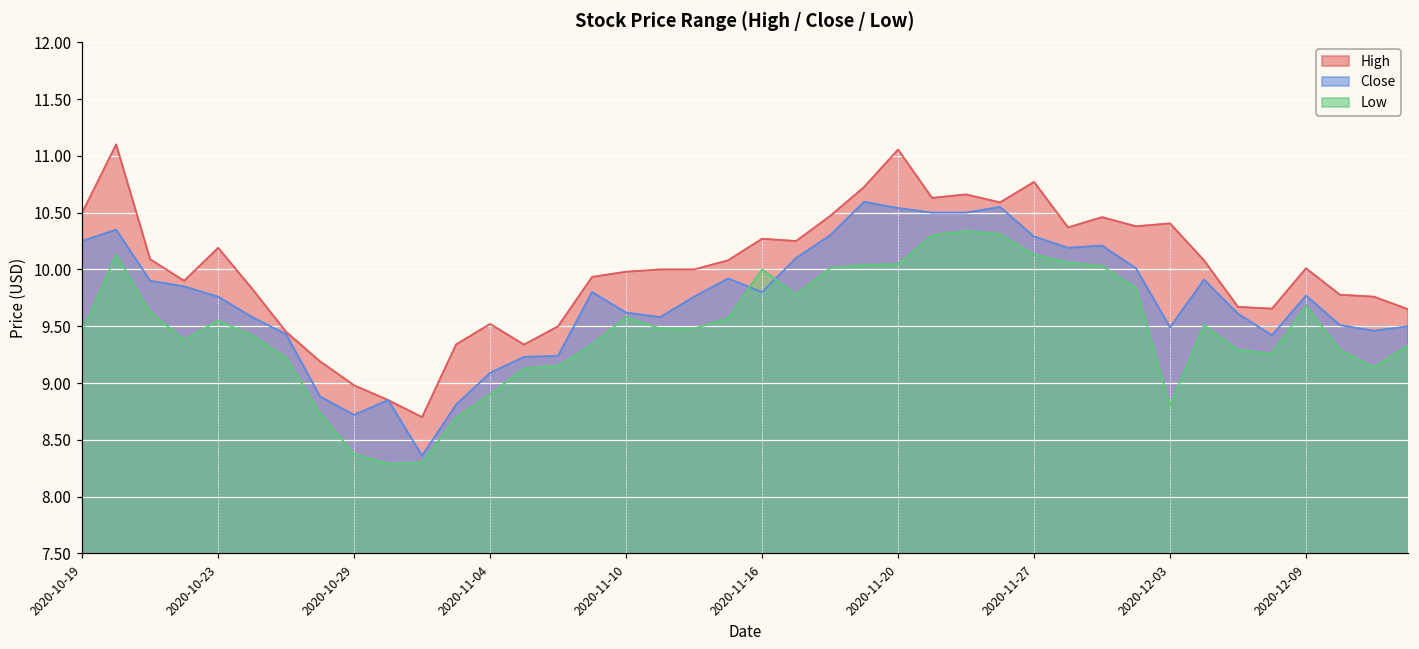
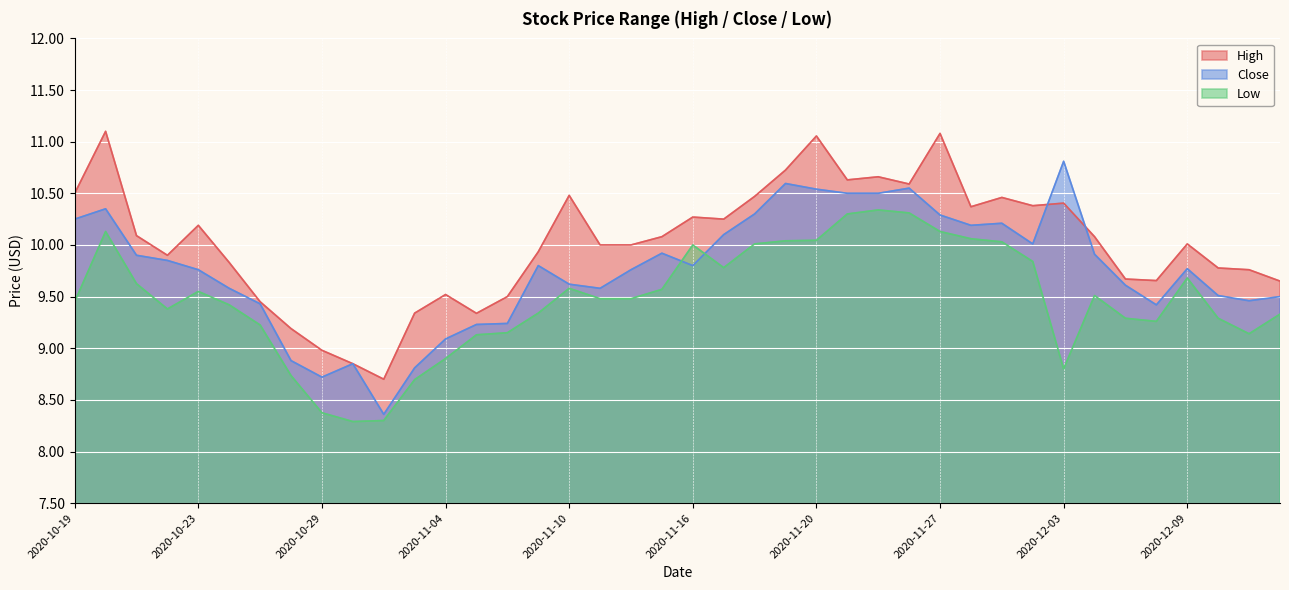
  {
    "High": {
      "2020-10-19": 10.50,
      "2020-10-23": 10.19,
      "2020-10-29": 8.98,
      "2020-11-04": 9.52,
-     "2020-11-10": 9.98,
+     "2020-11-10": 10.48,
      "2020-11-16": 10.27,
      "2020-11-20": 11.06,
-     "2020-11-27": 10.77,
+     "2020-11-27": 11.08,
      "2020-12-03": 10.41,
      "2020-12-09": 10.01
    },
    "Close": {
      "2020-10-19": 10.25,
      "2020-10-23": 9.76,
      "2020-10-29": 8.72,
      "2020-11-04": 9.09,
      "2020-11-10": 9.62,
      "2020-11-16": 9.80,
      "2020-11-20": 10.54,
      "2020-11-27": 10.29,
-     "2020-12-03": 9.49,
+     "2020-12-03": 10.81,
      "2020-12-09": 9.77
    },
    "Low": {
      "2020-10-19": 9.45,
      "2020-10-23": 9.55,
      "2020-10-29": 8.38,
      "2020-11-04": 8.90,
      "2020-11-10": 9.58,
      "2020-11-16": 10.00,
      "2020-11-20": 10.05,
      "2020-11-27": 10.13,
      "2020-12-03": 8.80,
      "2020-12-09": 9.68
    }
  }
